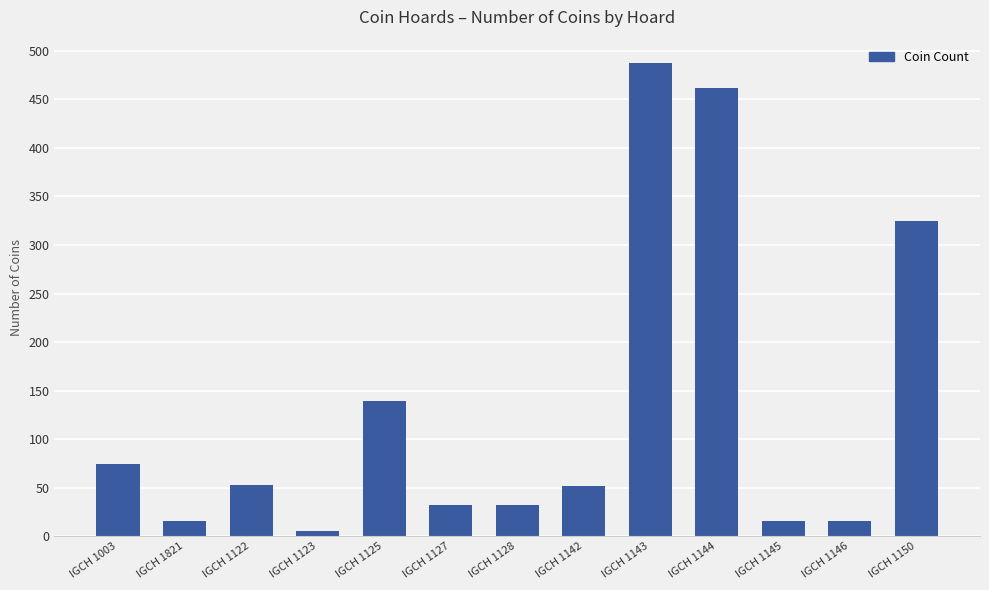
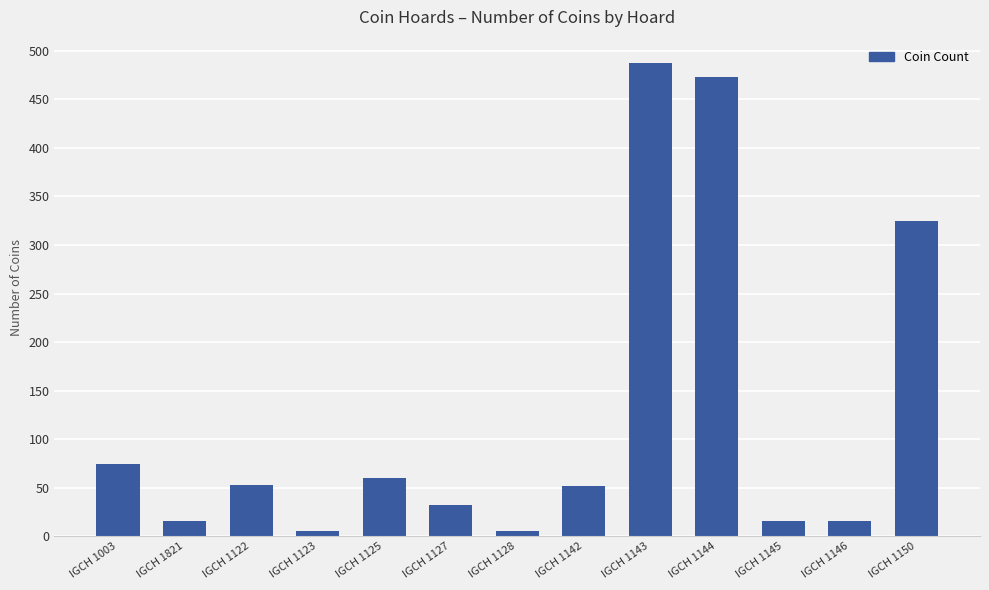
  {
    "IGCH 1003": 70,
    "IGCH 1821": 20,
    "IGCH 1122": 50,
    "IGCH 1123": 10,
-   "IGCH 1125": 140,
+   "IGCH 1125": 60,
    "IGCH 1127": 30,
-   "IGCH 1128": 30,
+   "IGCH 1128": 10,
    "IGCH 1142": 50,
    "IGCH 1143": 490,
-   "IGCH 1144": 460,
+   "IGCH 1144": 470,
    "IGCH 1145": 20,
    "IGCH 1146": 20,
    "IGCH 1150": 330
  }
